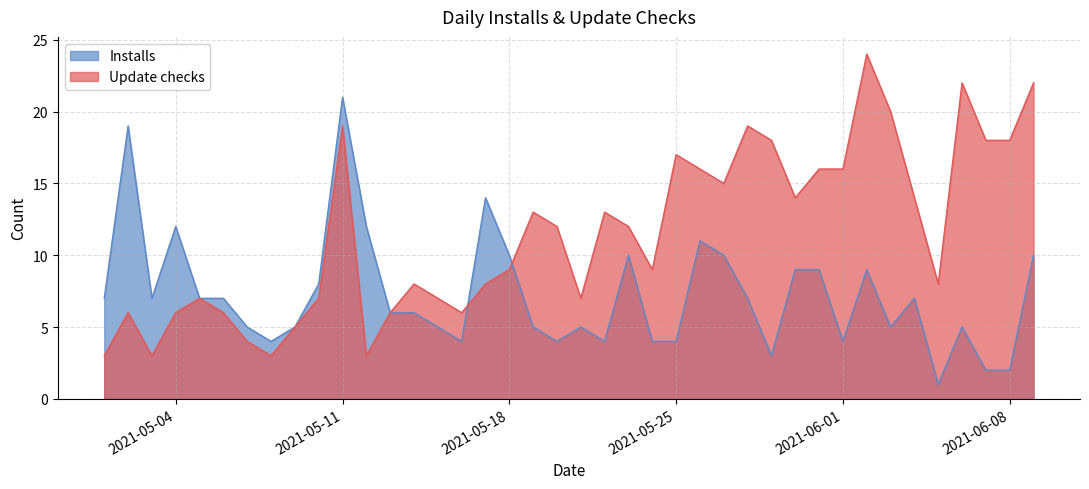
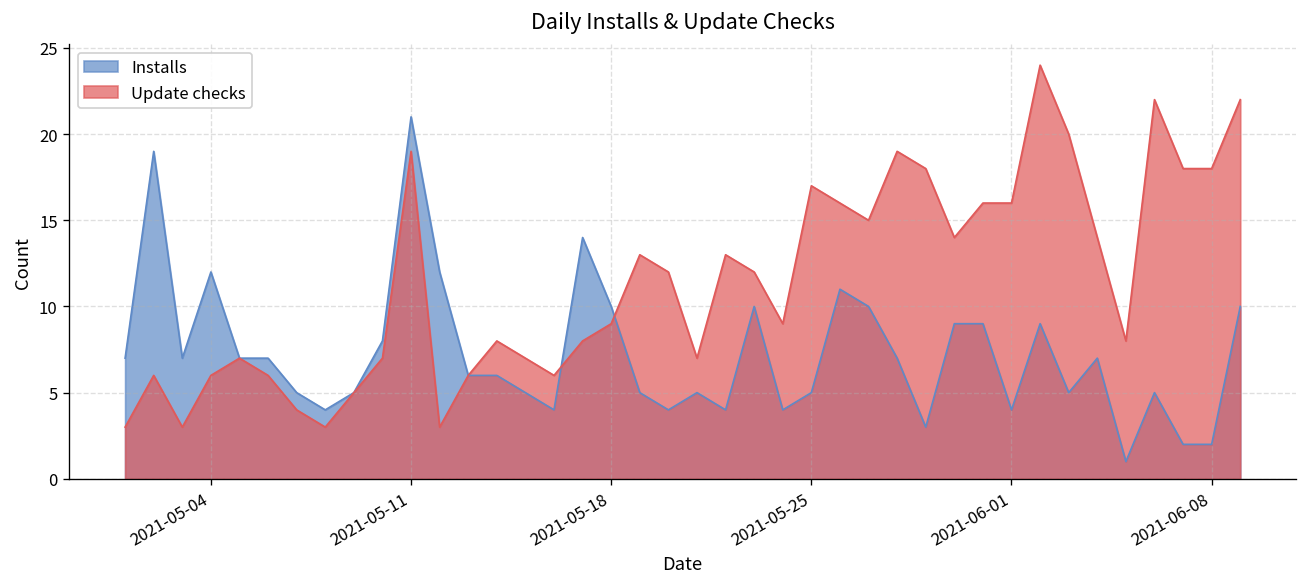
  {
    "Installs": {
      "2021-05-04": 12,
      "2021-05-11": 21,
      "2021-05-18": 10,
-     "2021-05-25": 4,
+     "2021-05-25": 5,
      "2021-06-01": 4,
      "2021-06-08": 2
    },
    "Update checks": {
      "2021-05-04": 6,
      "2021-05-11": 19,
      "2021-05-18": 9,
      "2021-05-25": 17,
      "2021-06-01": 16,
      "2021-06-08": 18
    }
  }
